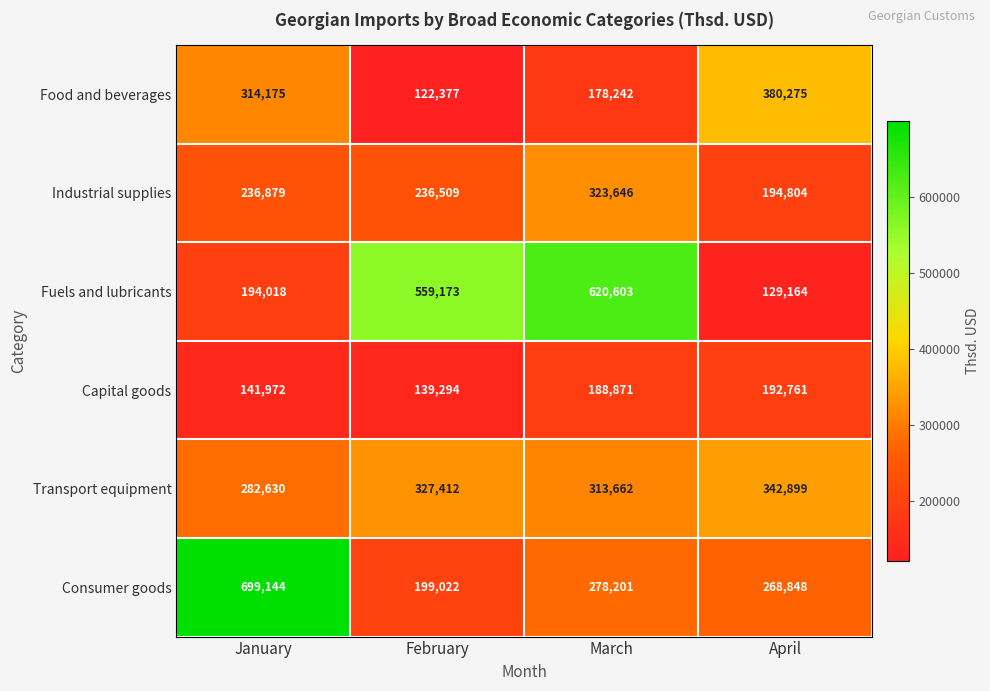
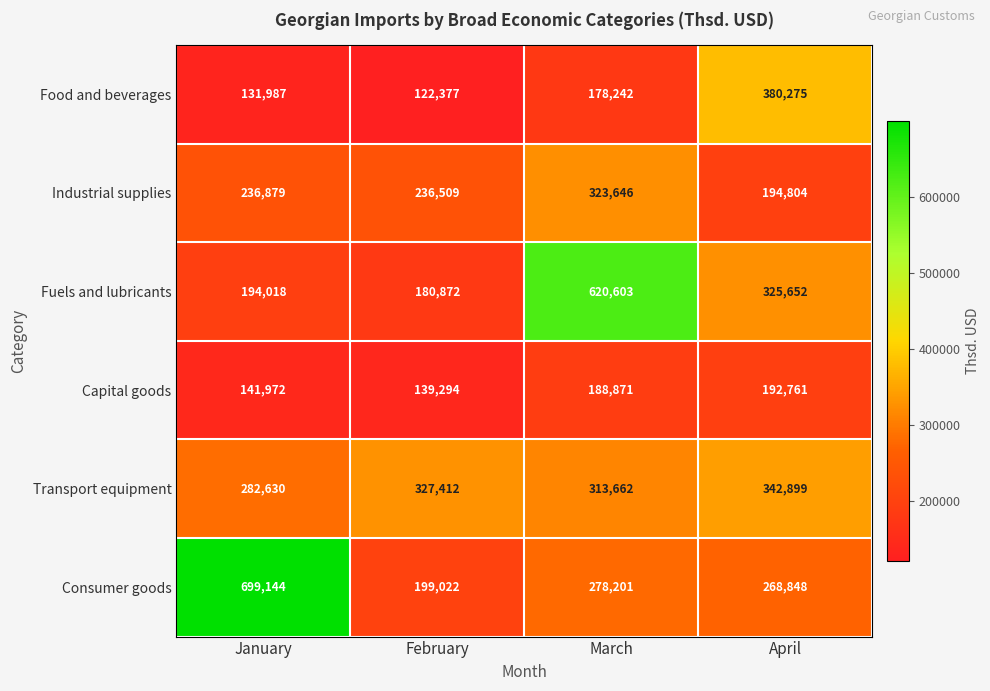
  {
    "Food and beverages": {
-     "January": "314,175",
+     "January": "131,987",
      "February": "122,377",
      "March": "178,242",
      "April": "380,275"
    },
    "Industrial supplies": {
      "January": "236,879",
      "February": "236,509",
      "March": "323,646",
      "April": "194,804"
    },
    "Fuels and lubricants": {
      "January": "194,018",
-     "February": "559,173",
+     "February": "180,872",
      "March": "620,603",
-     "April": "129,164"
+     "April": "325,652"
    },
    "Capital goods": {
      "January": "141,972",
      "February": "139,294",
      "March": "188,871",
      "April": "192,761"
    },
    "Transport equipment": {
      "January": "282,630",
      "February": "327,412",
      "March": "313,662",
      "April": "342,899"
    },
    "Consumer goods": {
      "January": "699,144",
      "February": "199,022",
      "March": "278,201",
      "April": "268,848"
    }
  }
